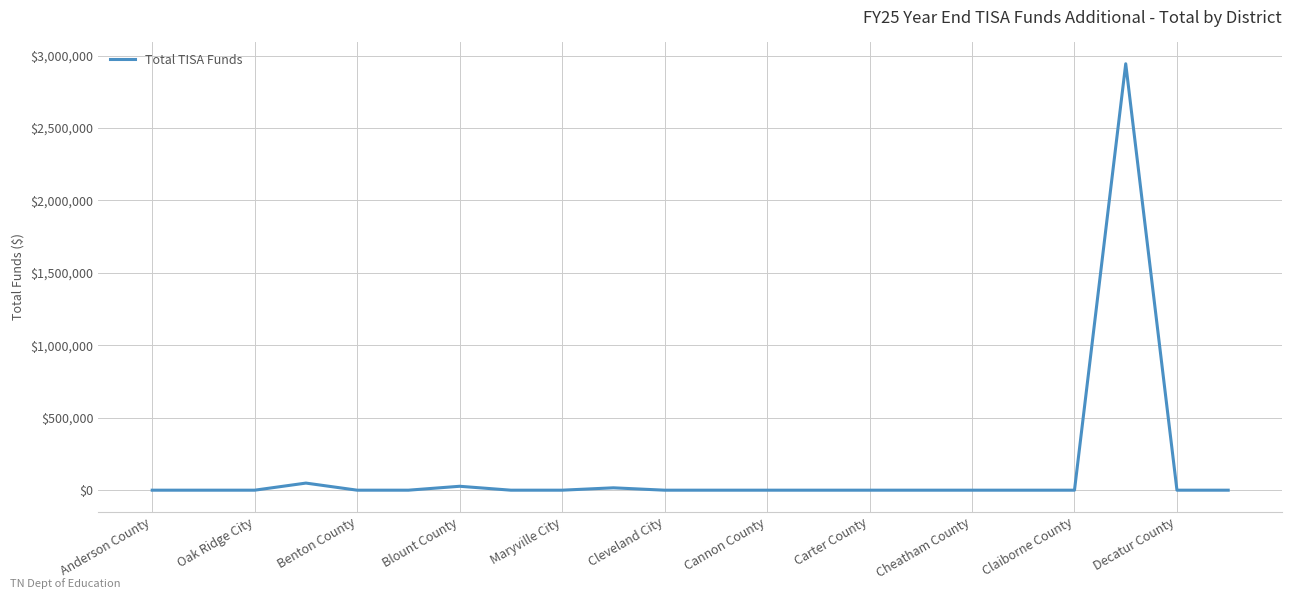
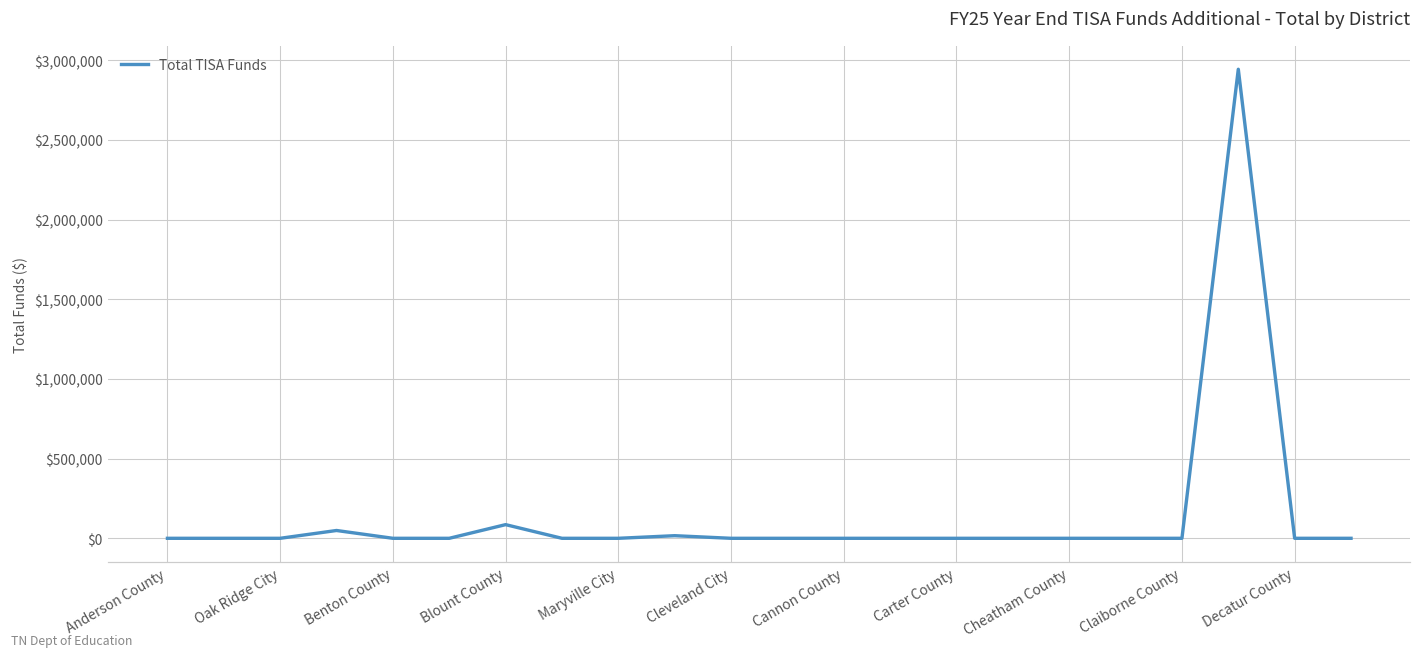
  {
    "Anderson County": "$0",
    "Oak Ridge City": "$0",
    "Benton County": "$0",
-   "Blount County": "$30,000",
+   "Blount County": "$90,000",
    "Maryville City": "$0",
    "Cleveland City": "$0",
    "Cannon County": "$0",
    "Carter County": "$0",
    "Cheatham County": "$0",
    "Claiborne County": "$0",
    "Decatur County": "$0"
  }
